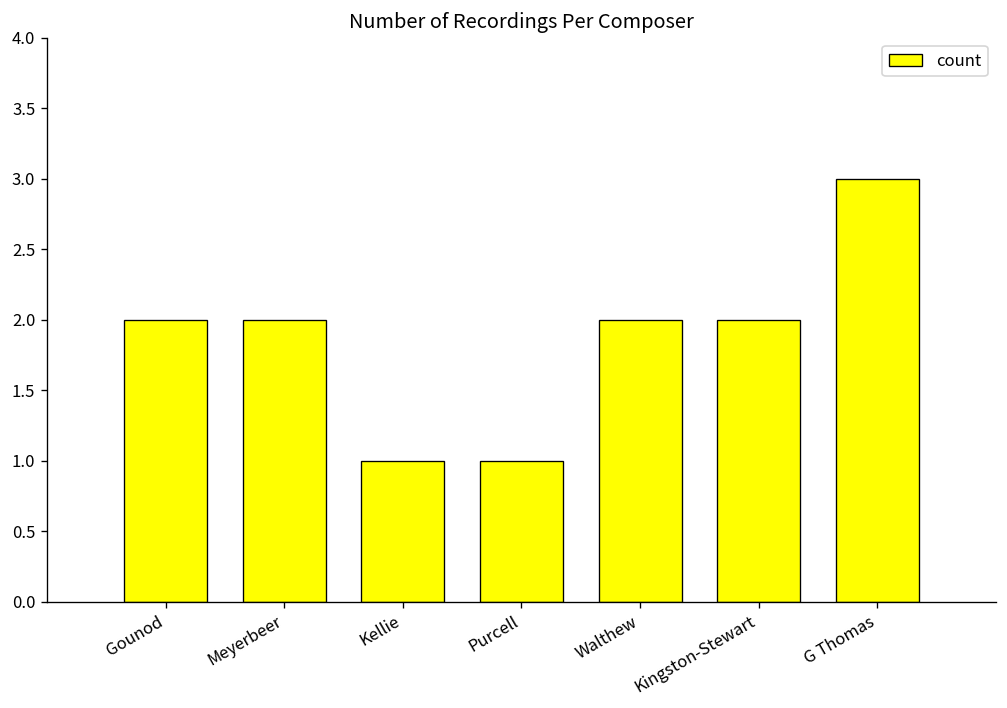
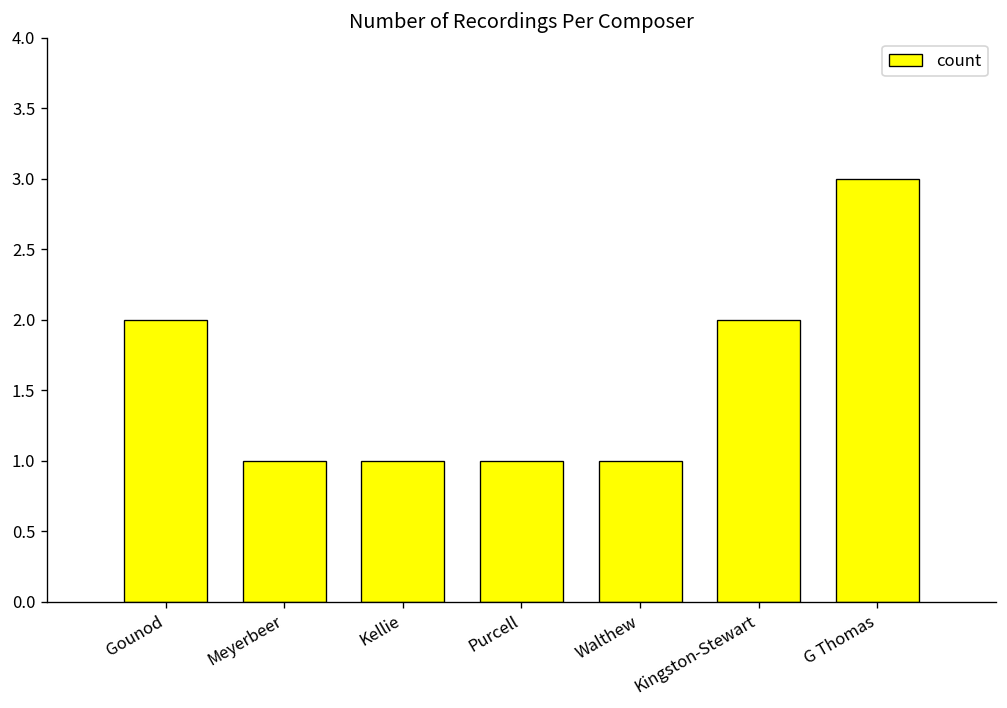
  {
    "Gounod": 2,
-   "Meyerbeer": 2,
+   "Meyerbeer": 1,
    "Kellie": 1,
    "Purcell": 1,
-   "Walthew": 2,
+   "Walthew": 1,
    "Kingston-Stewart": 2,
    "G Thomas": 3
  }
